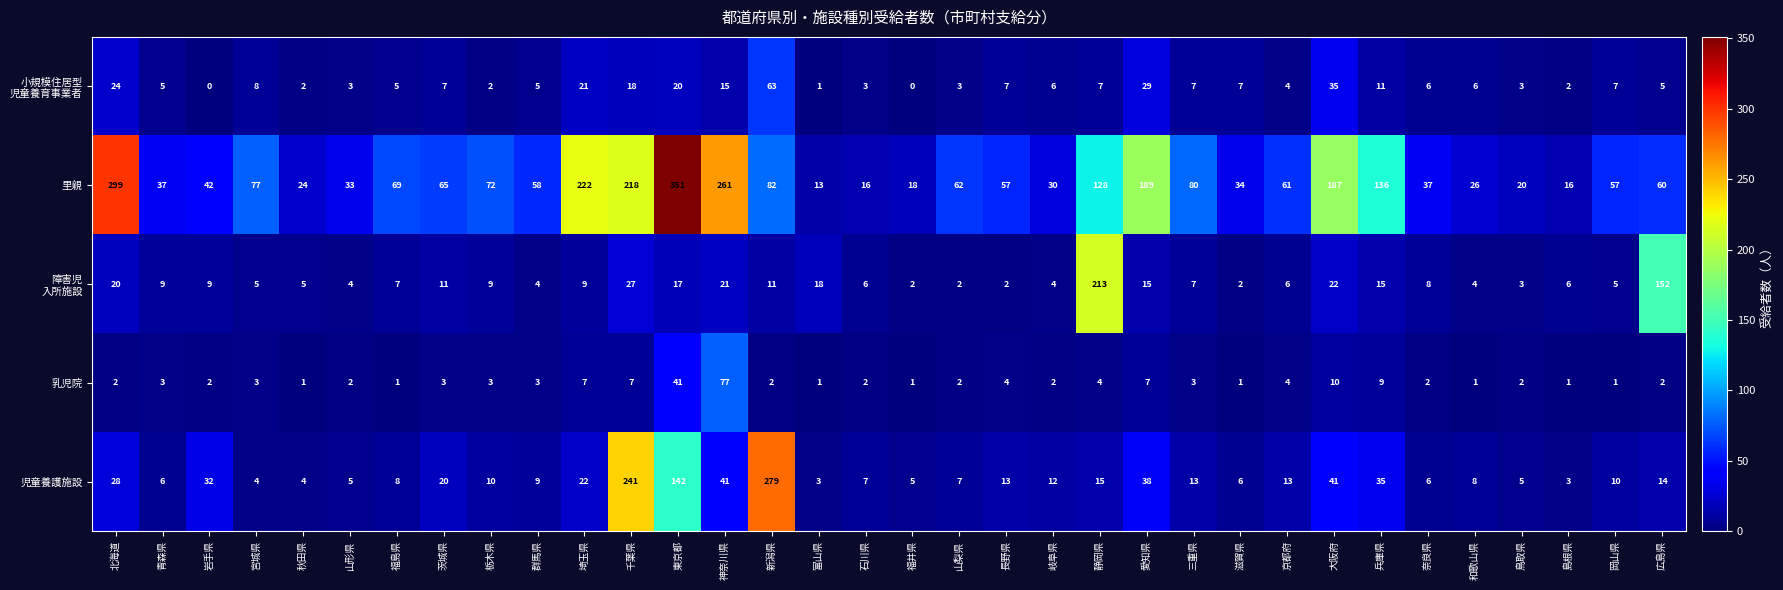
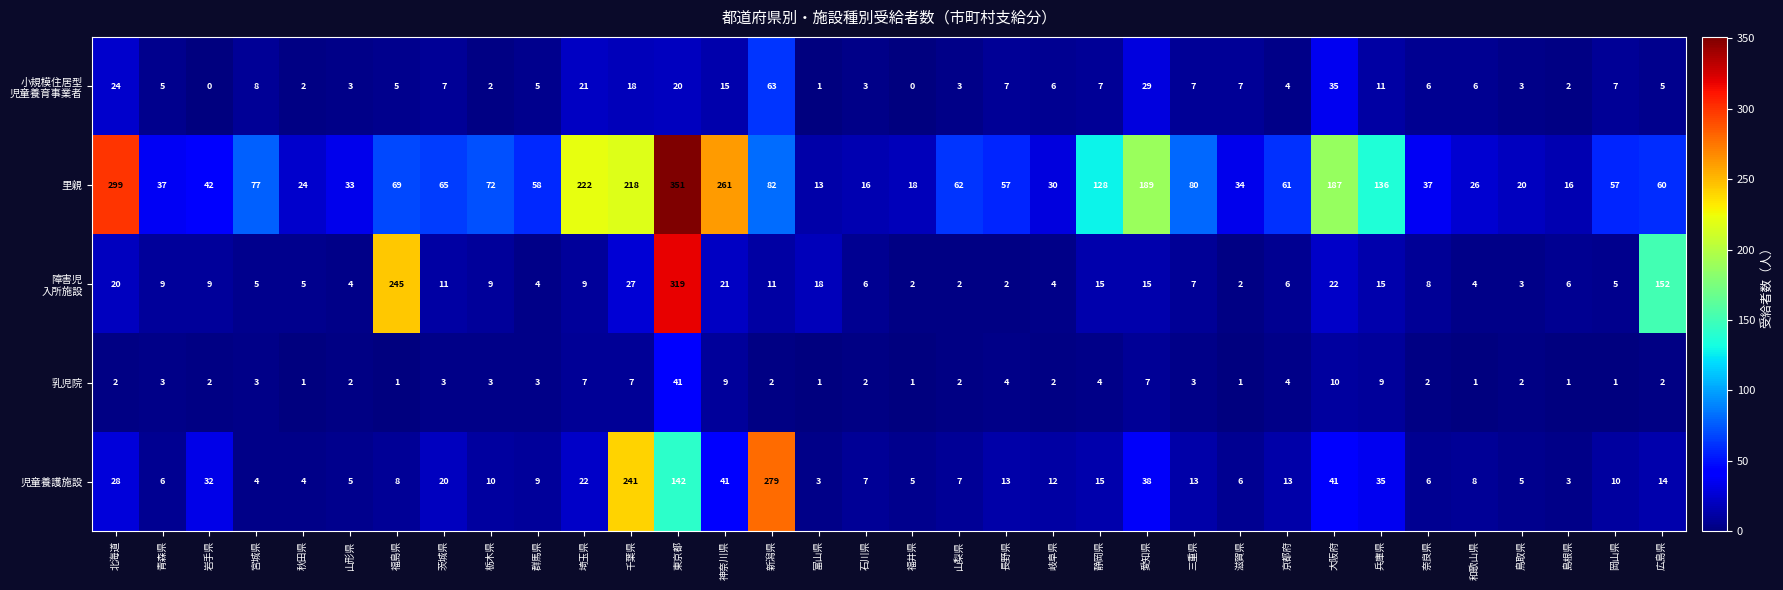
  {
    "小規模住居型 児童養育事業者": {
      "北海道": 24,
      "青森県": 5,
      "岩手県": 0,
      "宮城県": 8,
      "秋田県": 2,
      "山形県": 3,
      "福島県": 5,
      "茨城県": 7,
      "栃木県": 2,
      "群馬県": 5,
      "埼玉県": 21,
      "千葉県": 18,
      "東京都": 20,
      "神奈川県": 15,
      "新潟県": 63,
      "富山県": 1,
      "石川県": 3,
      "福井県": 0,
      "山梨県": 3,
      "長野県": 7,
      "岐阜県": 6,
      "静岡県": 7,
      "愛知県": 29,
      "三重県": 7,
      "滋賀県": 7,
      "京都府": 4,
      "大阪府": 35,
      "兵庫県": 11,
      "奈良県": 6,
      "和歌山県": 6,
      "鳥取県": 3,
      "島根県": 2,
      "岡山県": 7,
      "広島県": 5
    },
    "里親": {
      "北海道": 299,
      "青森県": 37,
      "岩手県": 42,
      "宮城県": 77,
      "秋田県": 24,
      "山形県": 33,
      "福島県": 69,
      "茨城県": 65,
      "栃木県": 72,
      "群馬県": 58,
      "埼玉県": 222,
      "千葉県": 218,
      "東京都": 351,
      "神奈川県": 261,
      "新潟県": 82,
      "富山県": 13,
      "石川県": 16,
      "福井県": 18,
      "山梨県": 62,
      "長野県": 57,
      "岐阜県": 30,
      "静岡県": 128,
      "愛知県": 189,
      "三重県": 80,
      "滋賀県": 34,
      "京都府": 61,
      "大阪府": 187,
      "兵庫県": 136,
      "奈良県": 37,
      "和歌山県": 26,
      "鳥取県": 20,
      "島根県": 16,
      "岡山県": 57,
      "広島県": 60
    },
    "障害児 入所施設": {
      "北海道": 20,
      "青森県": 9,
      "岩手県": 9,
      "宮城県": 5,
      "秋田県": 5,
      "山形県": 4,
-     "福島県": 7,
+     "福島県": 245,
      "茨城県": 11,
      "栃木県": 9,
      "群馬県": 4,
      "埼玉県": 9,
      "千葉県": 27,
-     "東京都": 17,
+     "東京都": 319,
      "神奈川県": 21,
      "新潟県": 11,
      "富山県": 18,
      "石川県": 6,
      "福井県": 2,
      "山梨県": 2,
      "長野県": 2,
      "岐阜県": 4,
-     "静岡県": 213,
+     "静岡県": 15,
      "愛知県": 15,
      "三重県": 7,
      "滋賀県": 2,
      "京都府": 6,
      "大阪府": 22,
      "兵庫県": 15,
      "奈良県": 8,
      "和歌山県": 4,
      "鳥取県": 3,
      "島根県": 6,
      "岡山県": 5,
      "広島県": 152
    },
    "乳児院": {
      "北海道": 2,
      "青森県": 3,
      "岩手県": 2,
      "宮城県": 3,
      "秋田県": 1,
      "山形県": 2,
      "福島県": 1,
      "茨城県": 3,
      "栃木県": 3,
      "群馬県": 3,
      "埼玉県": 7,
      "千葉県": 7,
      "東京都": 41,
-     "神奈川県": 77,
+     "神奈川県": 9,
      "新潟県": 2,
      "富山県": 1,
      "石川県": 2,
      "福井県": 1,
      "山梨県": 2,
      "長野県": 4,
      "岐阜県": 2,
      "静岡県": 4,
      "愛知県": 7,
      "三重県": 3,
      "滋賀県": 1,
      "京都府": 4,
      "大阪府": 10,
      "兵庫県": 9,
      "奈良県": 2,
      "和歌山県": 1,
      "鳥取県": 2,
      "島根県": 1,
      "岡山県": 1,
      "広島県": 2
    },
    "児童養護施設": {
      "北海道": 28,
      "青森県": 6,
      "岩手県": 32,
      "宮城県": 4,
      "秋田県": 4,
      "山形県": 5,
      "福島県": 8,
      "茨城県": 20,
      "栃木県": 10,
      "群馬県": 9,
      "埼玉県": 22,
      "千葉県": 241,
      "東京都": 142,
      "神奈川県": 41,
      "新潟県": 279,
      "富山県": 3,
      "石川県": 7,
      "福井県": 5,
      "山梨県": 7,
      "長野県": 13,
      "岐阜県": 12,
      "静岡県": 15,
      "愛知県": 38,
      "三重県": 13,
      "滋賀県": 6,
      "京都府": 13,
      "大阪府": 41,
      "兵庫県": 35,
      "奈良県": 6,
      "和歌山県": 8,
      "鳥取県": 5,
      "島根県": 3,
      "岡山県": 10,
      "広島県": 14
    }
  }
